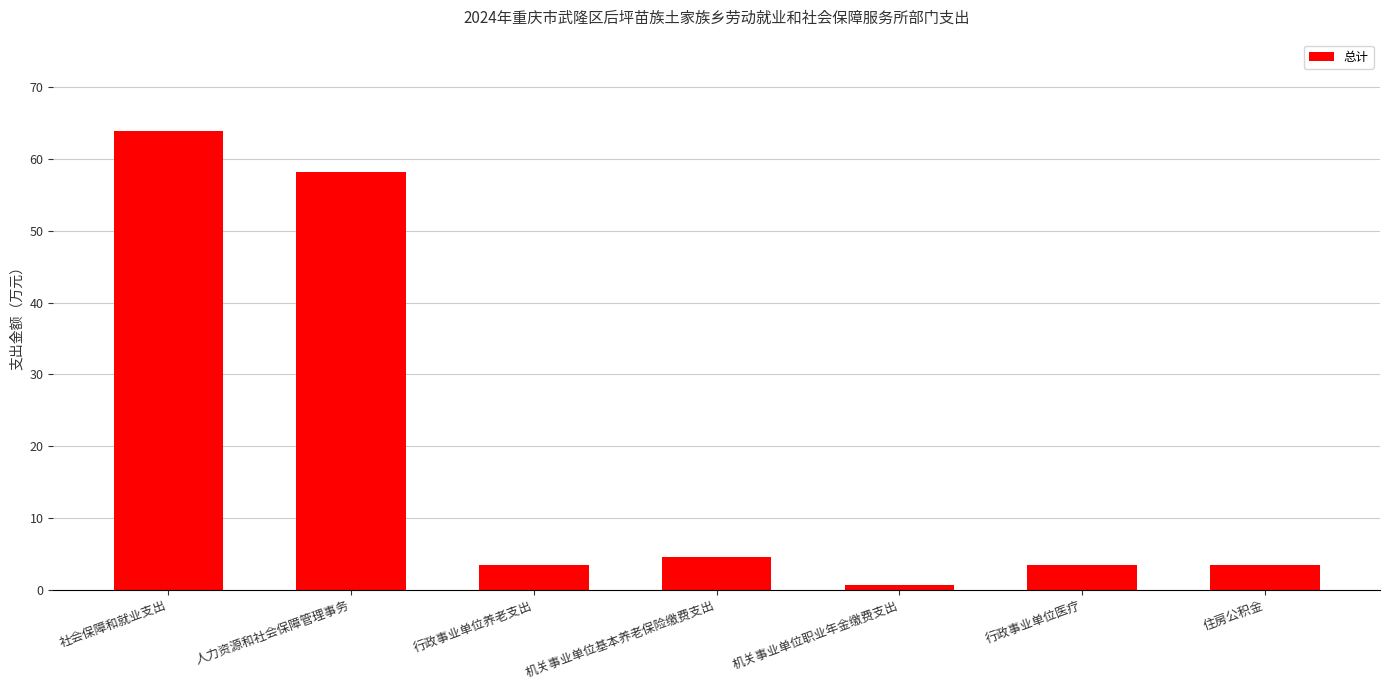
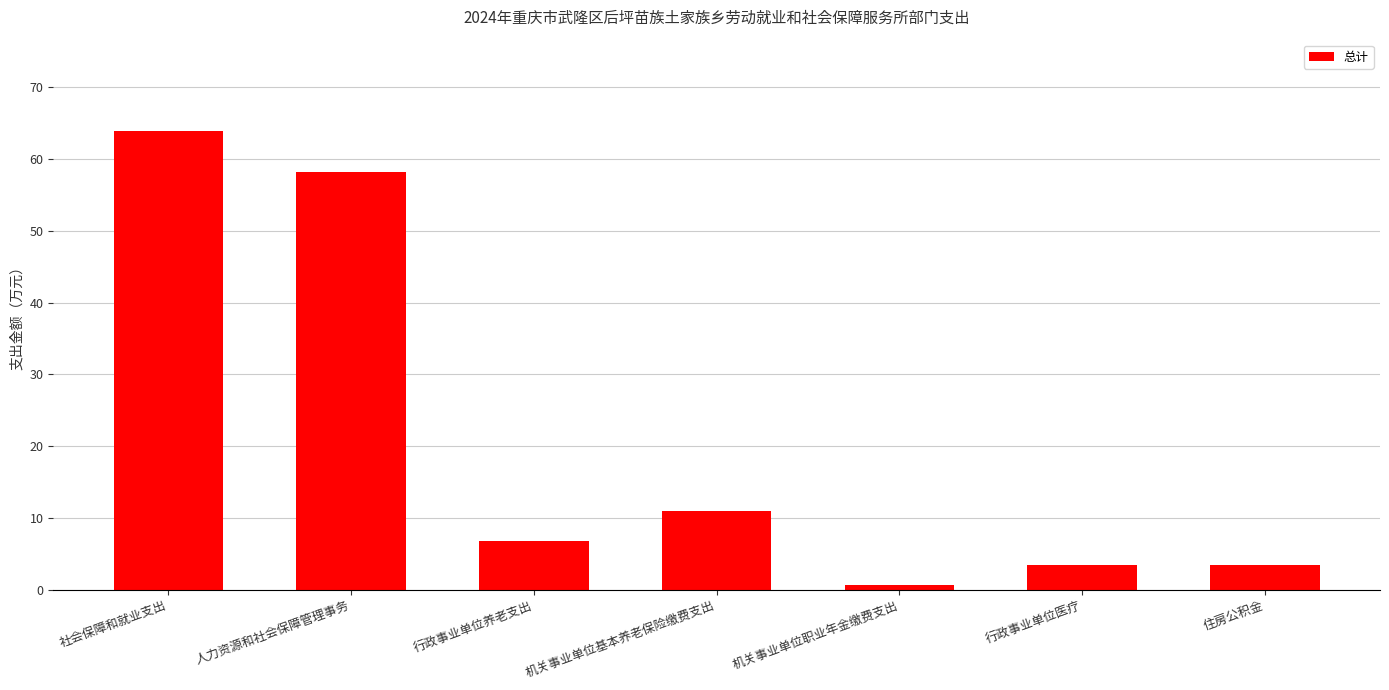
  {
    "社会保障和就业支出": 64,
    "人力资源和社会保障管理事务": 58,
-   "行政事业单位养老支出": 3,
-   "机关事业单位基本养老保险缴费支出": 5,
+   "行政事业单位养老支出": 7,
+   "机关事业单位基本养老保险缴费支出": 11,
    "机关事业单位职业年金缴费支出": 1,
    "行政事业单位医疗": 3,
    "住房公积金": 3
  }
